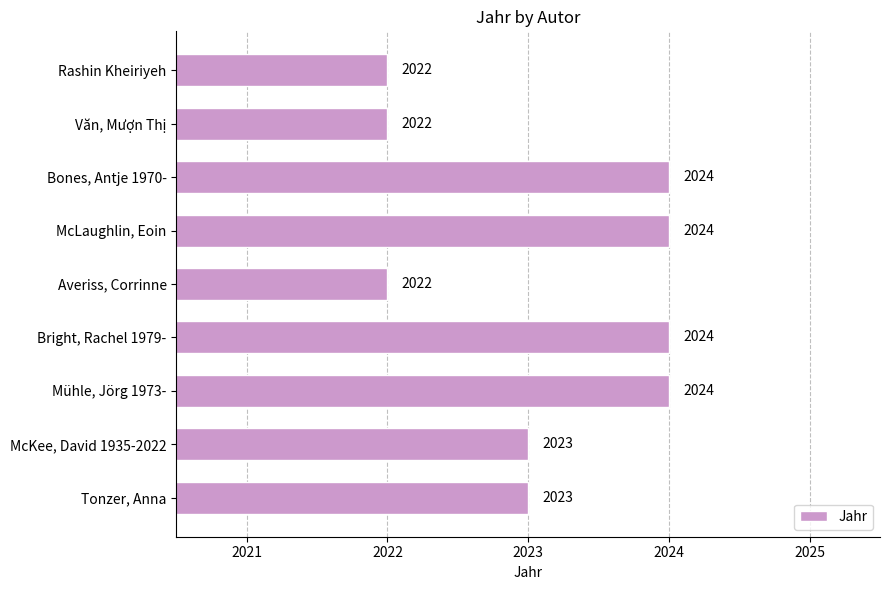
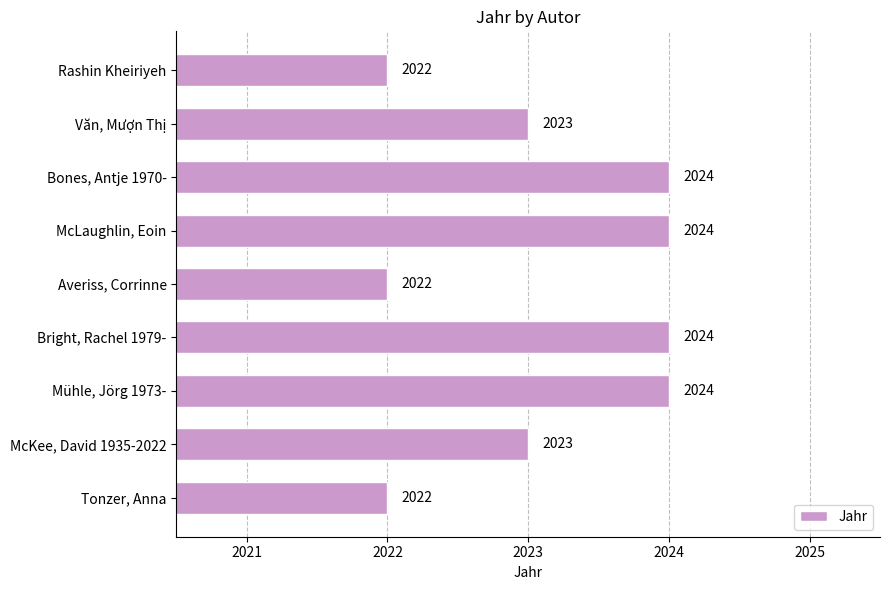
  {
    "Rashin Kheiriyeh": 2022,
-   "Văn, Mượn Thị": 2022,
+   "Văn, Mượn Thị": 2023,
    "Bones, Antje 1970-": 2024,
    "McLaughlin, Eoin": 2024,
    "Averiss, Corrinne": 2022,
    "Bright, Rachel 1979-": 2024,
    "Mühle, Jörg 1973-": 2024,
    "McKee, David 1935-2022": 2023,
-   "Tonzer, Anna": 2023
+   "Tonzer, Anna": 2022
  }
